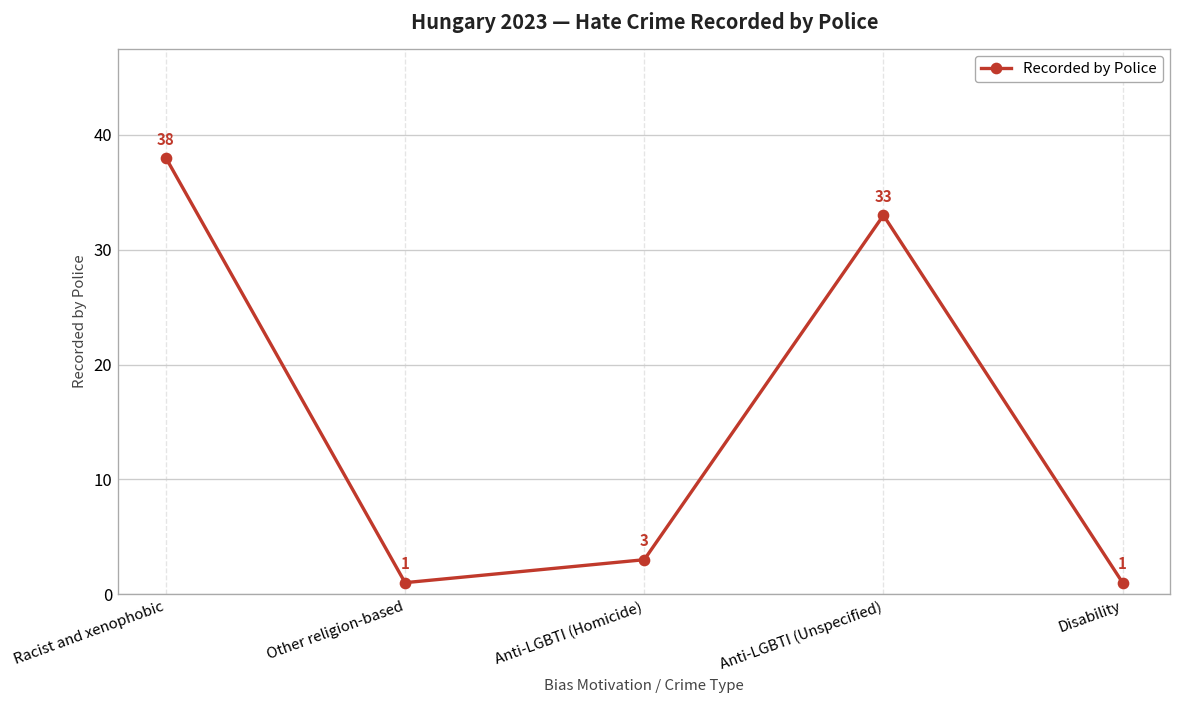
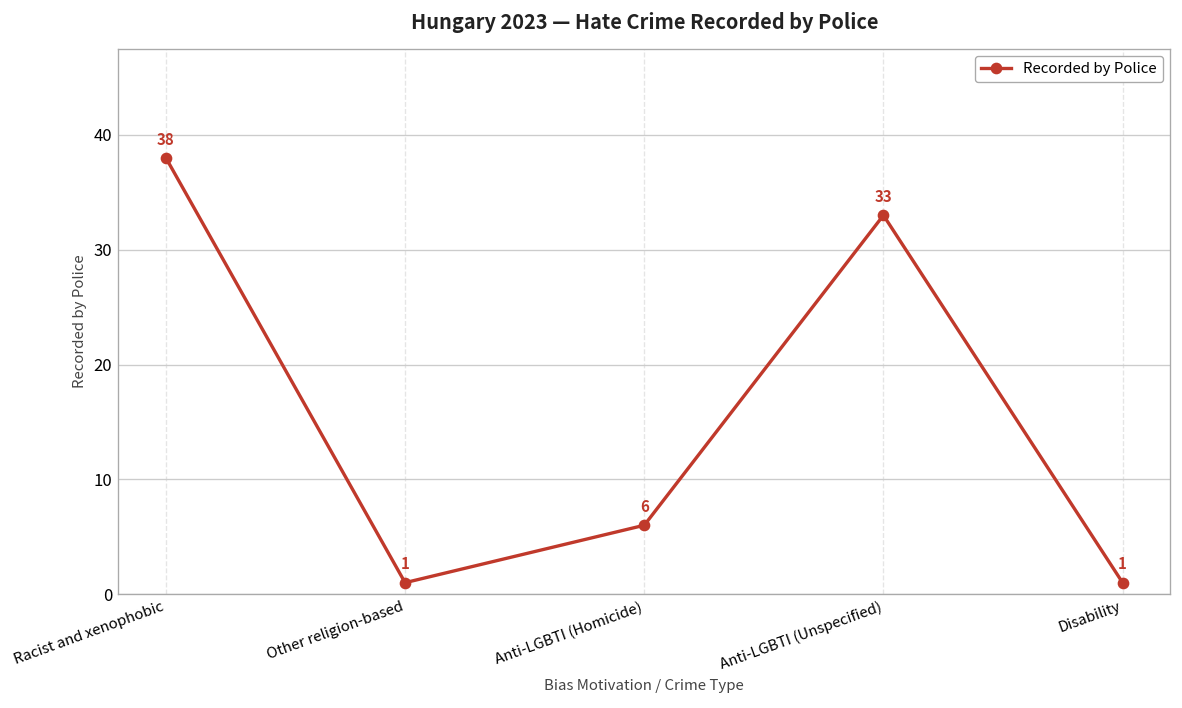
  {
    "Racist and xenophobic": 38,
    "Other religion-based": 1,
-   "Anti-LGBTI (Homicide)": 3,
+   "Anti-LGBTI (Homicide)": 6,
    "Anti-LGBTI (Unspecified)": 33,
    "Disability": 1
  }
